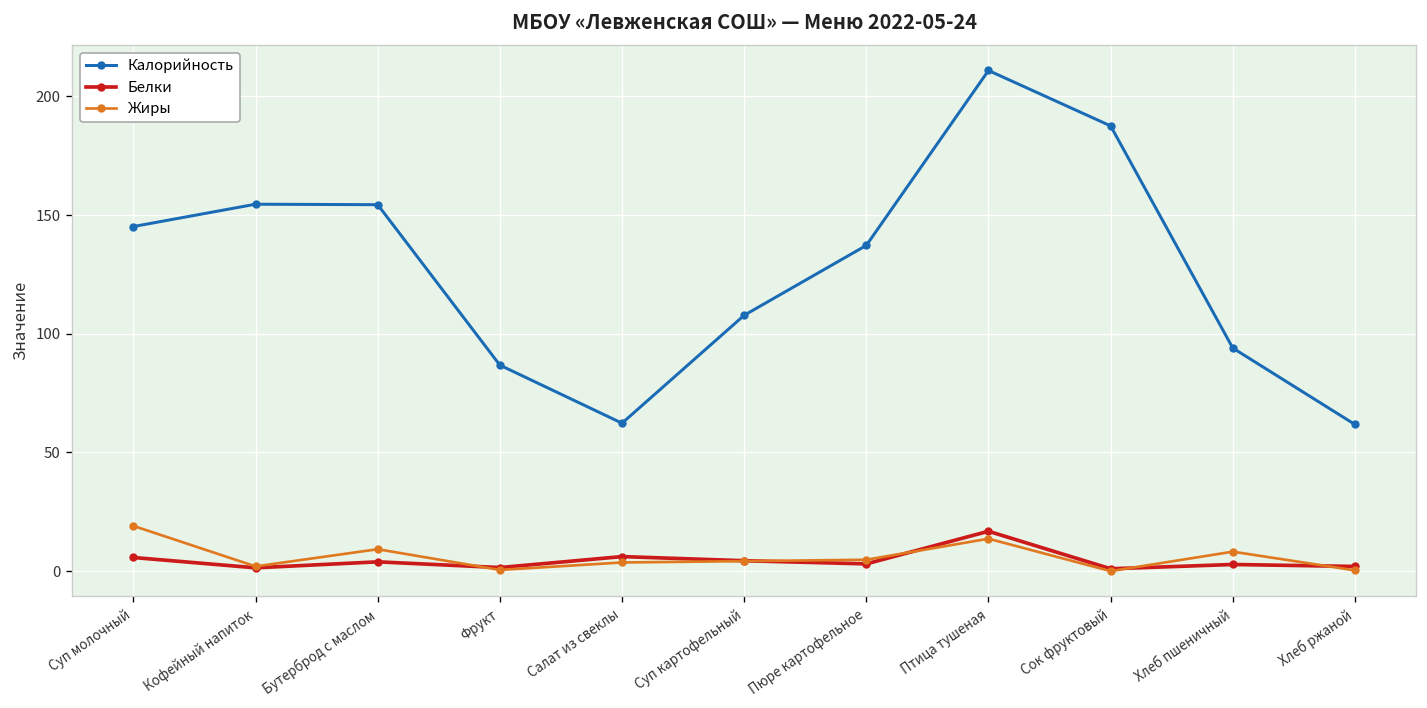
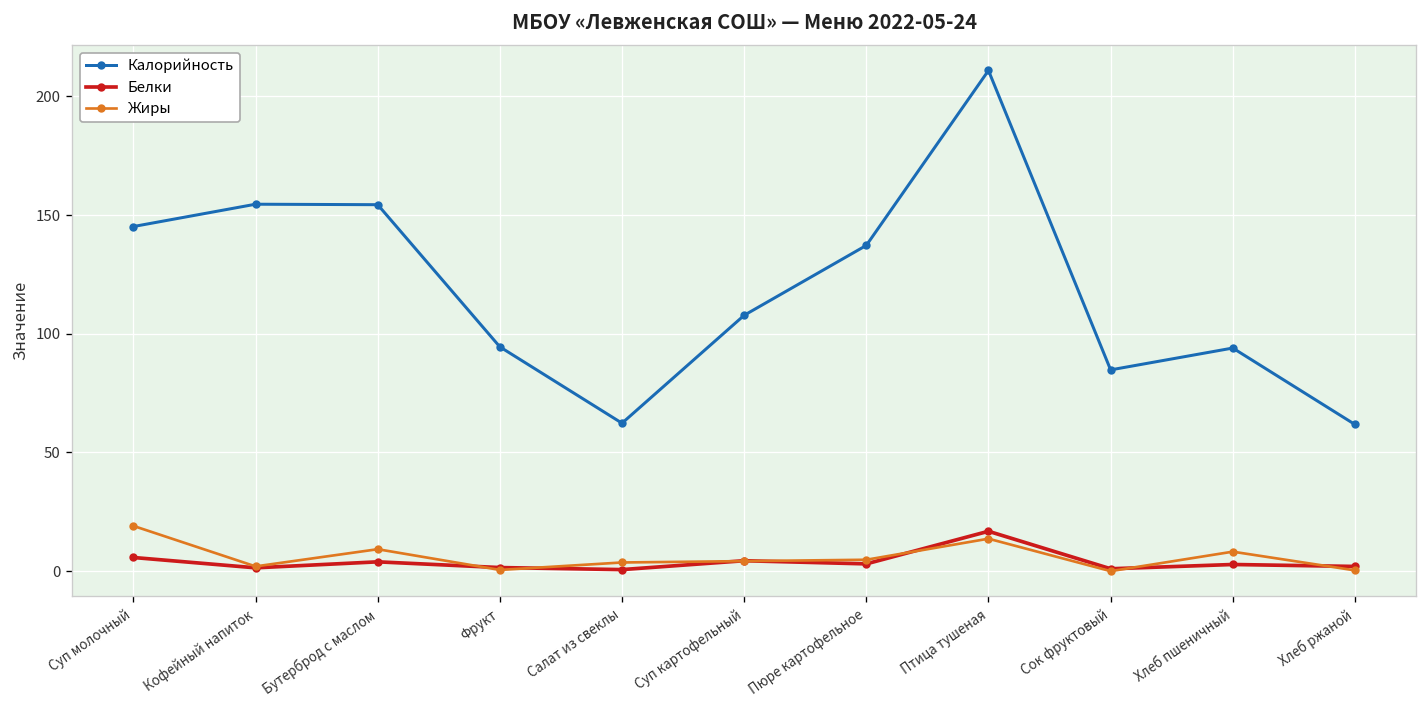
  {
    "Калорийность": {
      "Суп молочный": 145,
      "Кофейный напиток": 155,
      "Бутерброд с маслом": 154,
-     "Фрукт": 87,
+     "Фрукт": 95,
      "Салат из свеклы": 62,
      "Суп картофельный": 108,
      "Пюре картофельное": 137,
      "Птица тушеная": 211,
-     "Сок фруктовый": 188,
+     "Сок фруктовый": 85,
      "Хлеб пшеничный": 94,
      "Хлеб ржаной": 62
    },
    "Белки": {
      "Суп молочный": 6,
      "Бутерброд с маслом": 4,
-     "Салат из свеклы": 6,
+     "Салат из свеклы": 1,
      "Пюре картофельное": 3,
      "Птица тушеная": 17,
      "Хлеб пшеничный": 3,
      "Хлеб ржаной": 2
    },
    "Жиры": {
      "Суп молочный": 19,
      "Бутерброд с маслом": 9,
      "Салат из свеклы": 4,
      "Пюре картофельное": 5,
      "Птица тушеная": 14,
      "Хлеб пшеничный": 8,
      "Хлеб ржаной": 0
    }
  }
